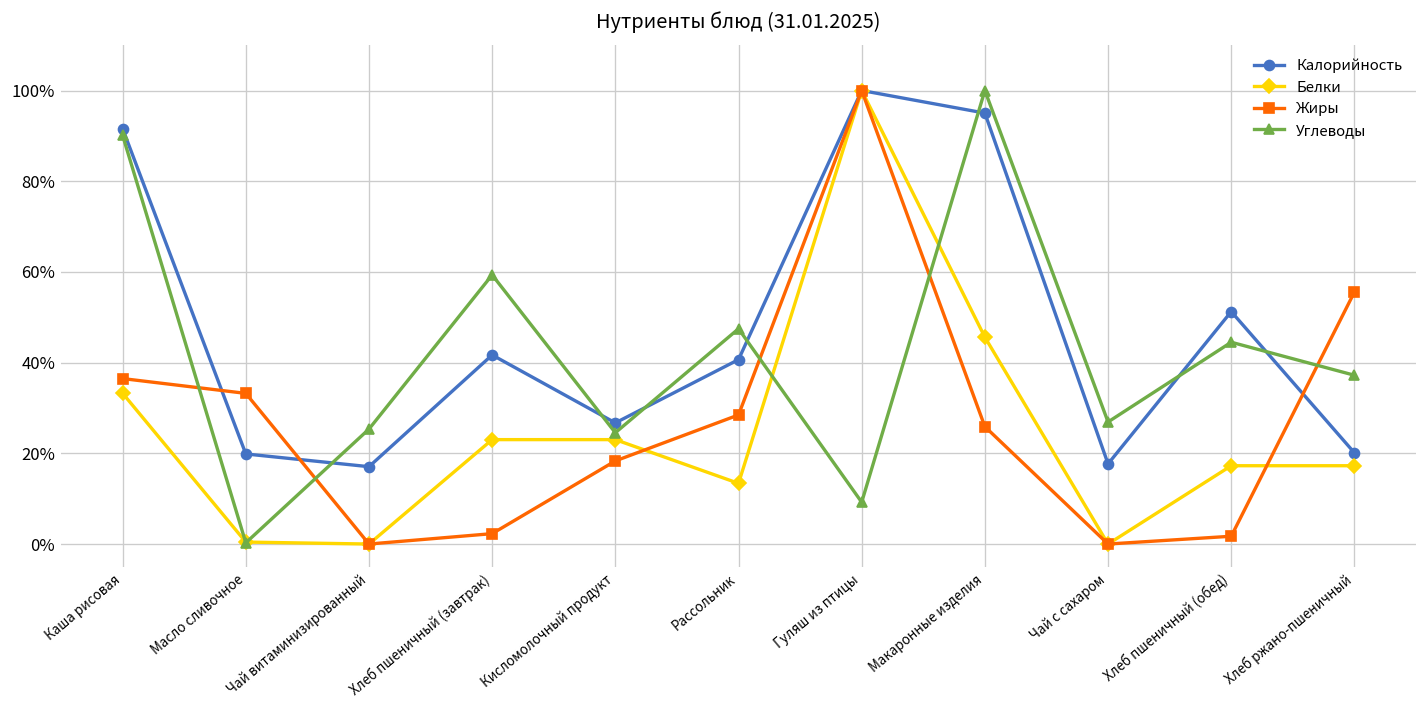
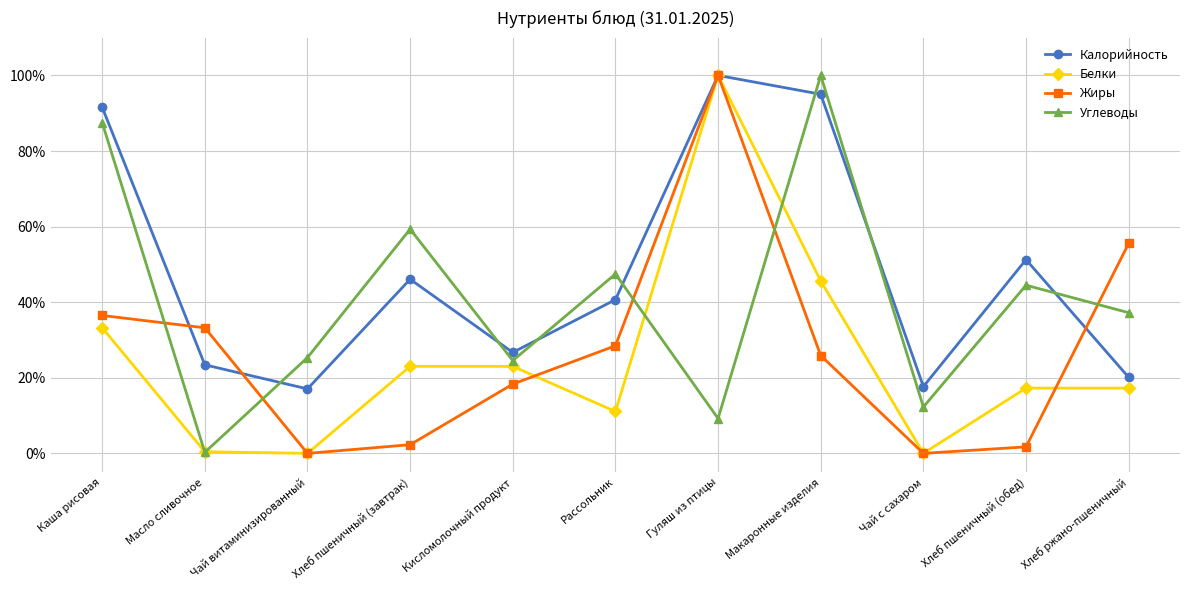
  {
    "Калорийность": {
      "Каша рисовая": "92%",
-     "Масло сливочное": "20%",
+     "Масло сливочное": "23%",
      "Чай витаминизированный": "17%",
-     "Хлеб пшеничный (завтрак)": "42%",
+     "Хлеб пшеничный (завтрак)": "46%",
      "Кисломолочный продукт": "27%",
      "Рассольник": "41%",
      "Макаронные изделия": "95%",
      "Чай с сахаром": "18%",
      "Хлеб пшеничный (обед)": "51%",
      "Хлеб ржано-пшеничный": "20%"
    },
    "Белки": {
      "Каша рисовая": "33%",
      "Хлеб пшеничный (завтрак)": "23%",
      "Кисломолочный продукт": "23%",
-     "Рассольник": "13%",
+     "Рассольник": "11%",
      "Макаронные изделия": "46%",
      "Хлеб пшеничный (обед)": "17%",
      "Хлеб ржано-пшеничный": "17%"
    },
    "Жиры": {
      "Каша рисовая": "36%",
      "Масло сливочное": "33%",
      "Хлеб пшеничный (завтрак)": "2%",
      "Кисломолочный продукт": "18%",
      "Рассольник": "28%",
      "Макаронные изделия": "26%",
      "Хлеб пшеничный (обед)": "2%",
      "Хлеб ржано-пшеничный": "56%"
    },
    "Углеводы": {
-     "Каша рисовая": "90%",
+     "Каша рисовая": "88%",
      "Чай витаминизированный": "25%",
      "Хлеб пшеничный (завтрак)": "59%",
      "Кисломолочный продукт": "25%",
      "Рассольник": "47%",
      "Гуляш из птицы": "9%",
      "Макаронные изделия": "100%",
-     "Чай с сахаром": "27%",
+     "Чай с сахаром": "12%",
      "Хлеб пшеничный (обед)": "44%",
      "Хлеб ржано-пшеничный": "37%"
    }
  }
